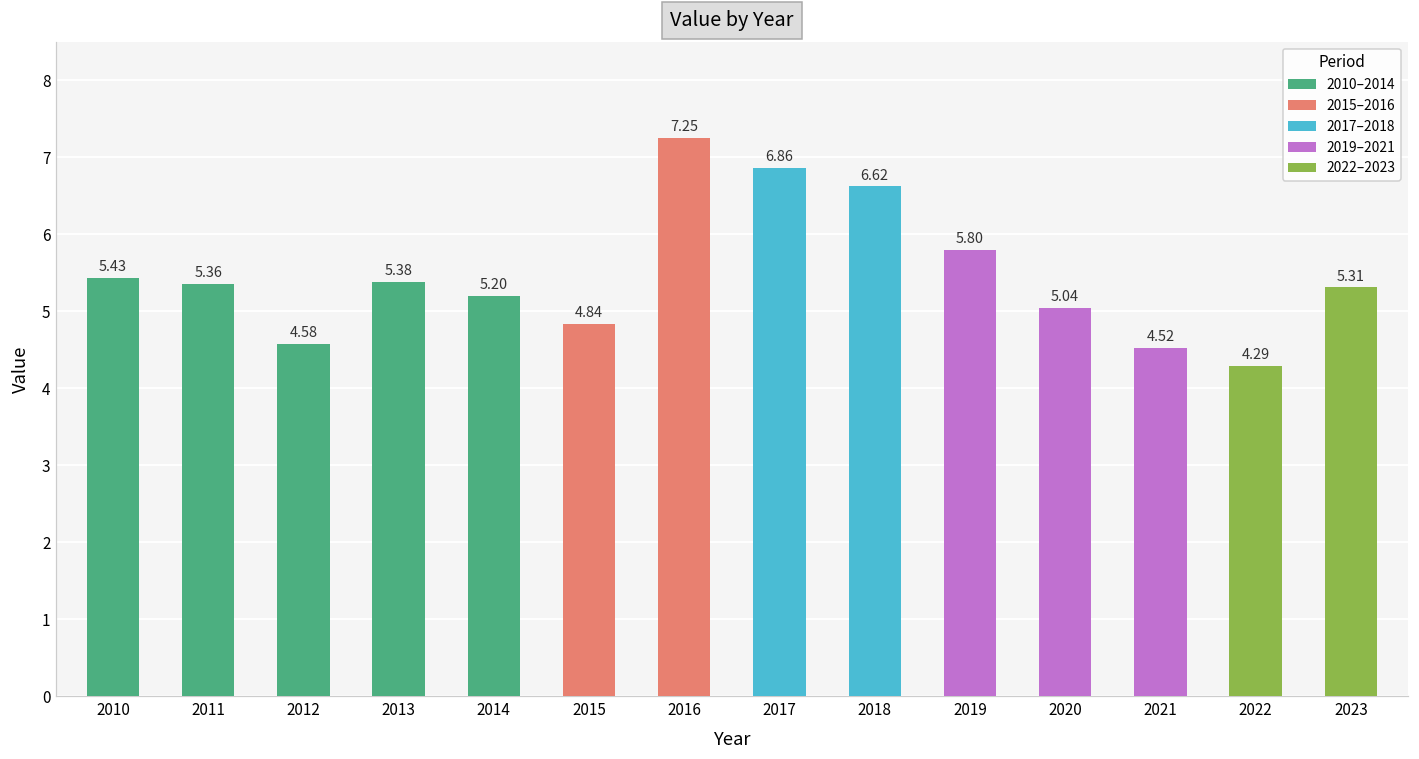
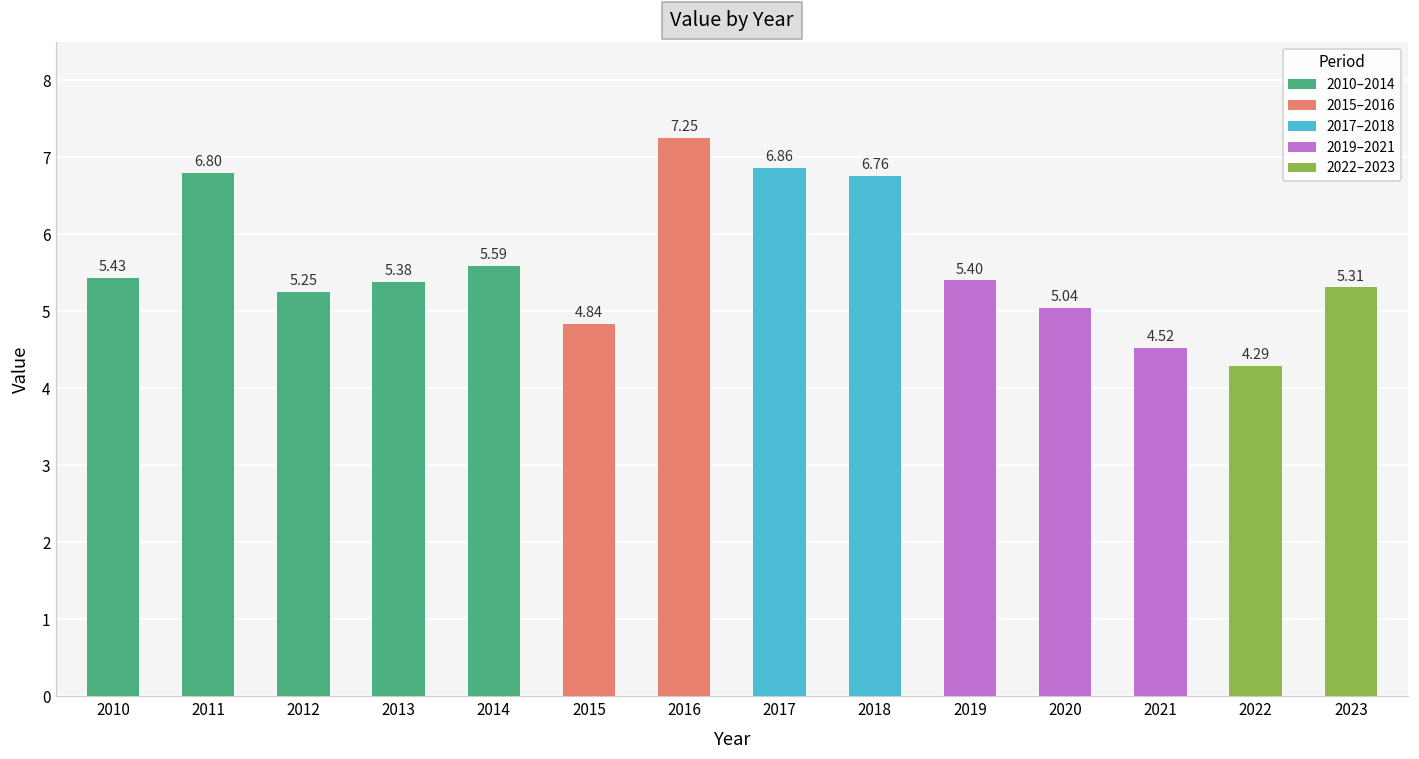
  {
    "2010": 5.43,
-   "2011": 5.36,
-   "2012": 4.58,
+   "2011": 6.80,
+   "2012": 5.25,
    "2013": 5.38,
-   "2014": 5.20,
+   "2014": 5.59,
    "2015": 4.84,
    "2016": 7.25,
    "2017": 6.86,
-   "2018": 6.62,
-   "2019": 5.80,
+   "2018": 6.76,
+   "2019": 5.40,
    "2020": 5.04,
    "2021": 4.52,
    "2022": 4.29,
    "2023": 5.31
  }
